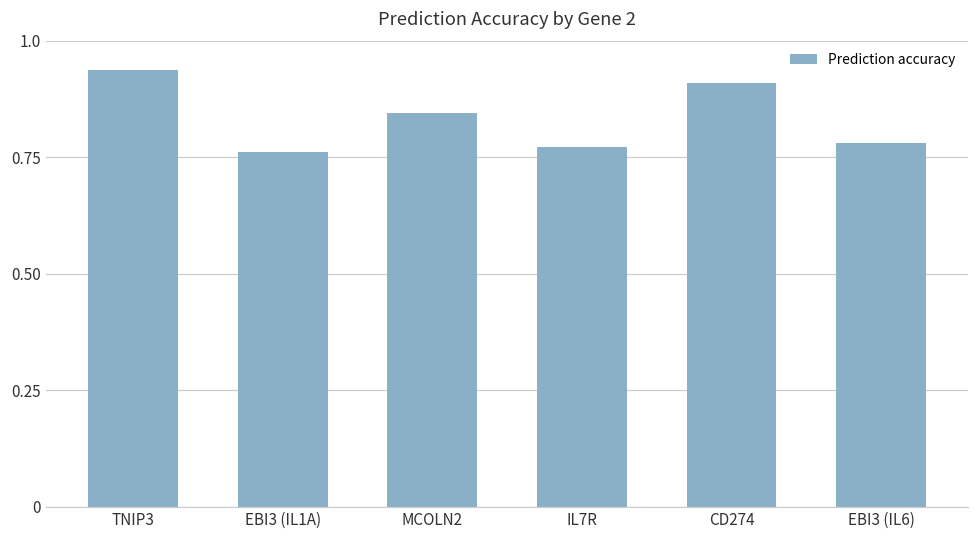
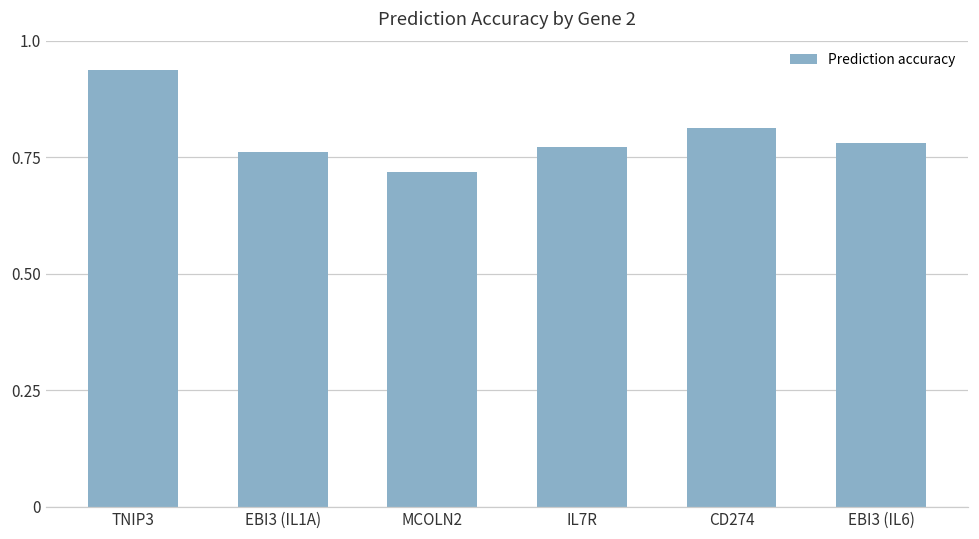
  {
    "TNIP3": 0.94,
    "EBI3 (IL1A)": 0.76,
-   "MCOLN2": 0.84,
+   "MCOLN2": 0.72,
    "IL7R": 0.77,
-   "CD274": 0.91,
+   "CD274": 0.81,
    "EBI3 (IL6)": 0.78
  }
